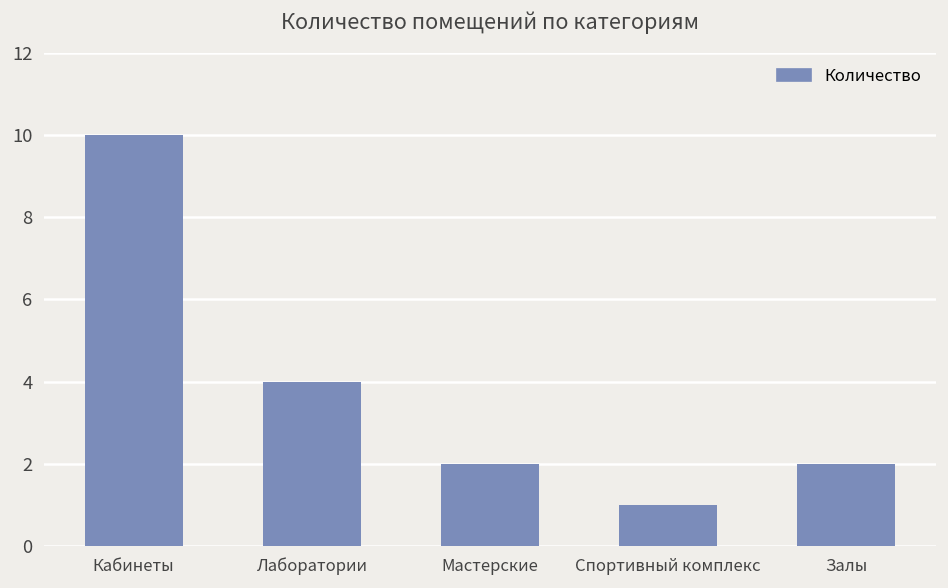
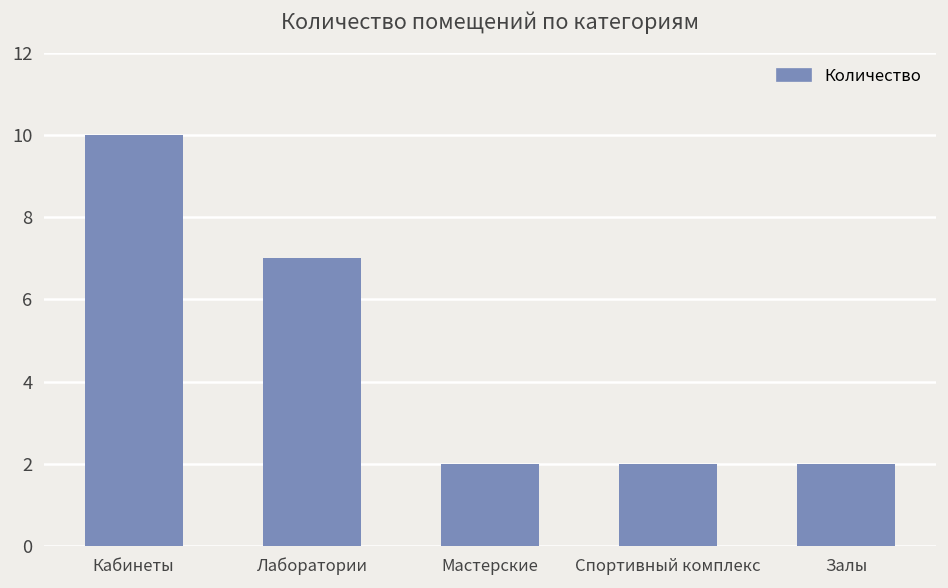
  {
    "Кабинеты": 10,
-   "Лаборатории": 4,
+   "Лаборатории": 7,
    "Мастерские": 2,
-   "Спортивный комплекс": 1,
+   "Спортивный комплекс": 2,
    "Залы": 2
  }
